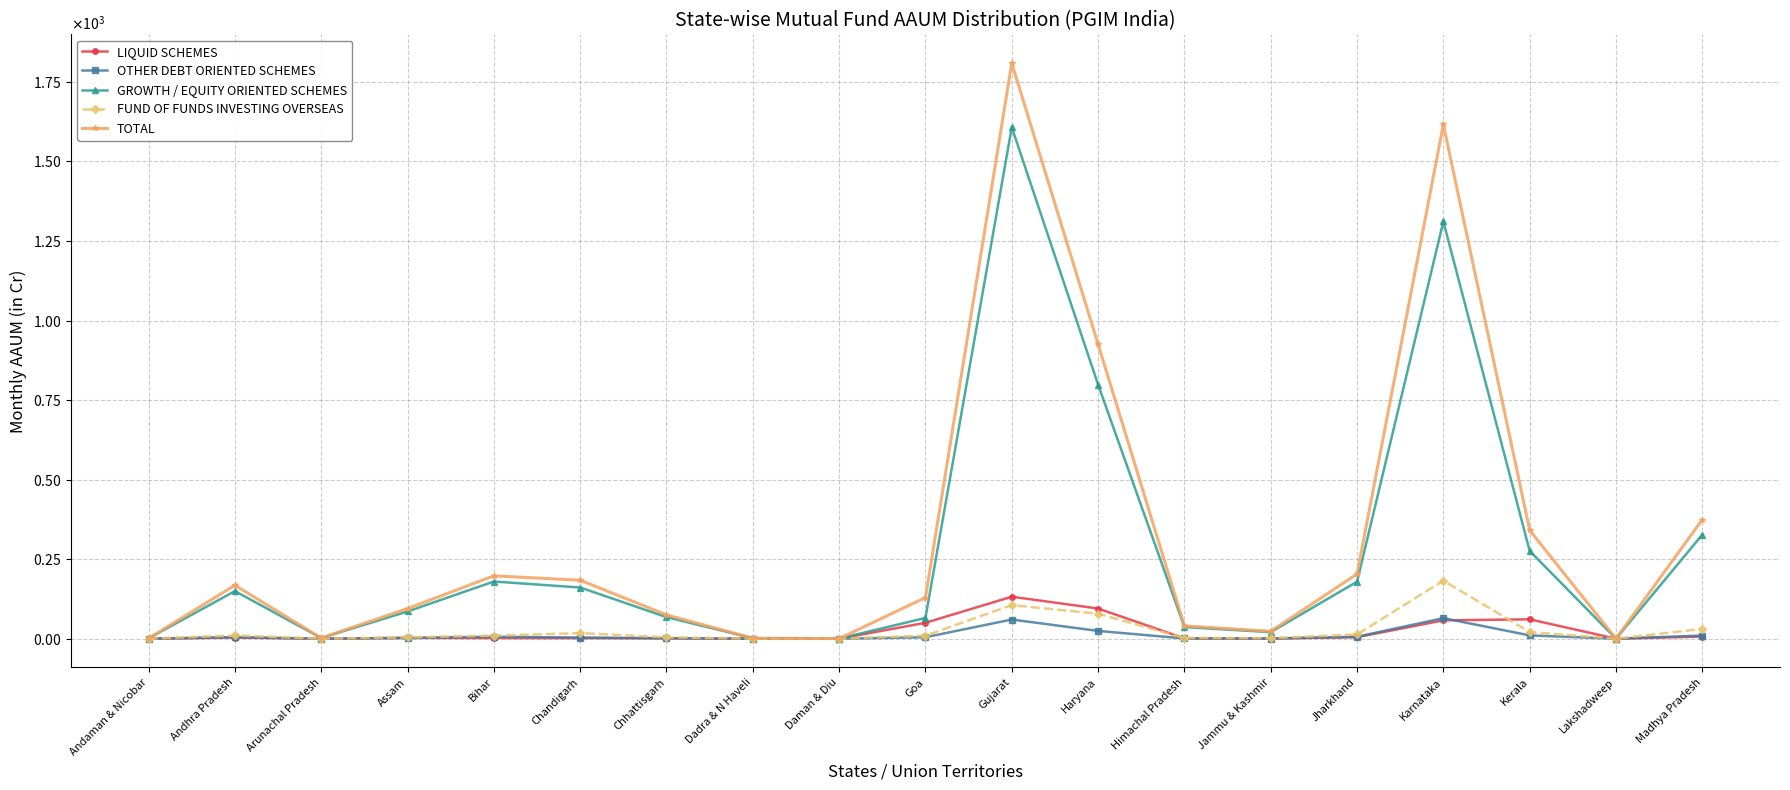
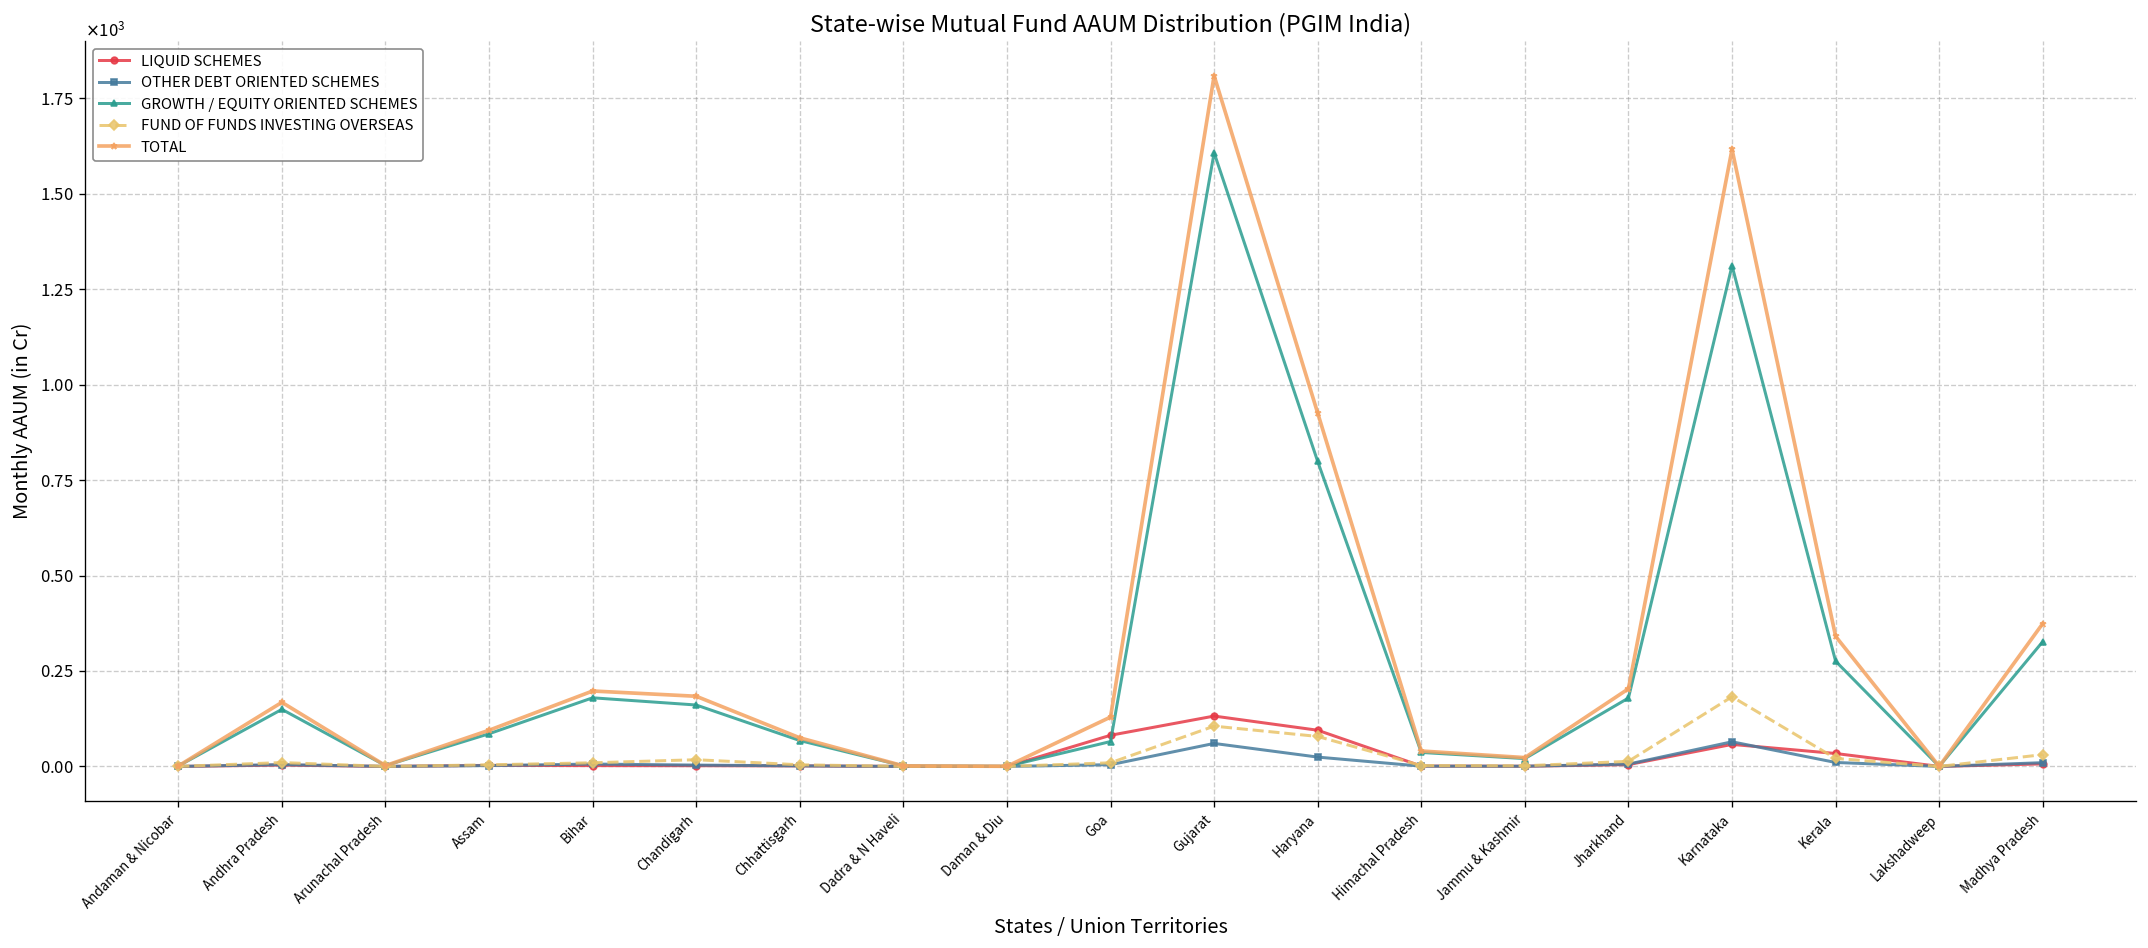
  {
    "LIQUID SCHEMES": {
-     "Goa": 50,
+     "Goa": 80,
      "Gujarat": 130,
      "Haryana": 90,
-     "Kerala": 60
+     "Kerala": 30
    }
  }
